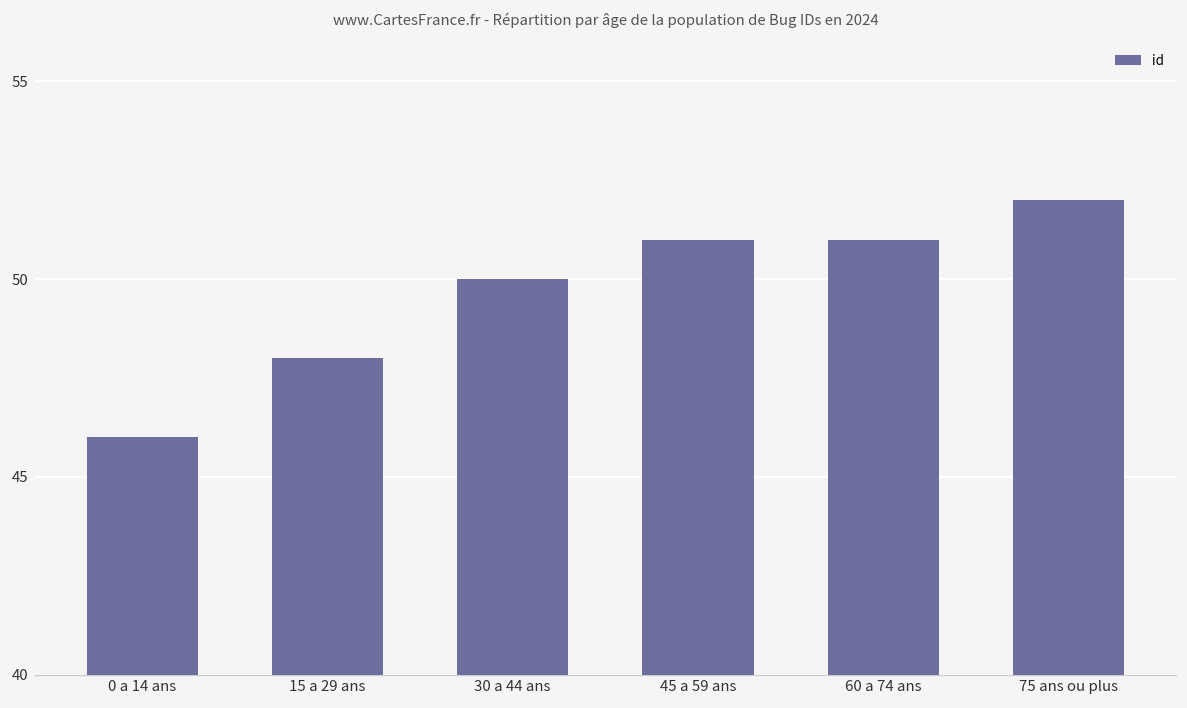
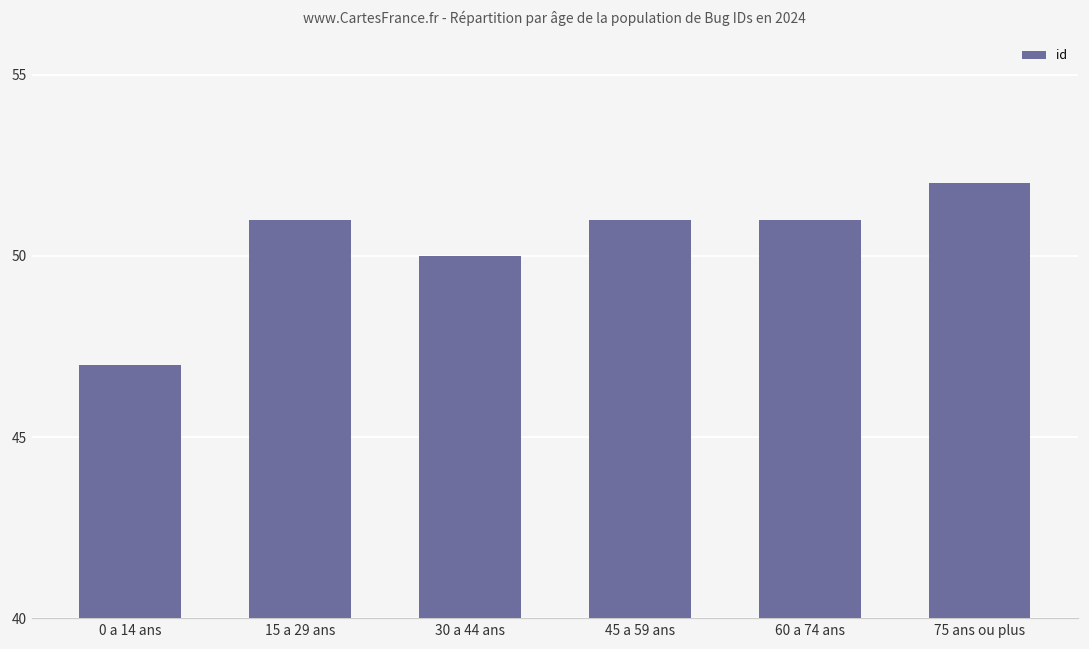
  {
-   "0 a 14 ans": 46,
-   "15 a 29 ans": 48,
+   "0 a 14 ans": 47,
+   "15 a 29 ans": 51,
    "30 a 44 ans": 50,
    "45 a 59 ans": 51,
    "60 a 74 ans": 51,
    "75 ans ou plus": 52
  }
